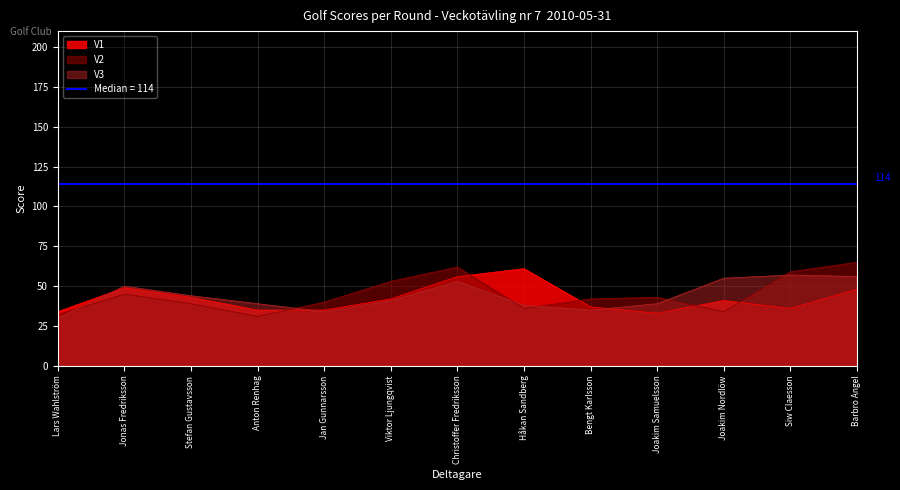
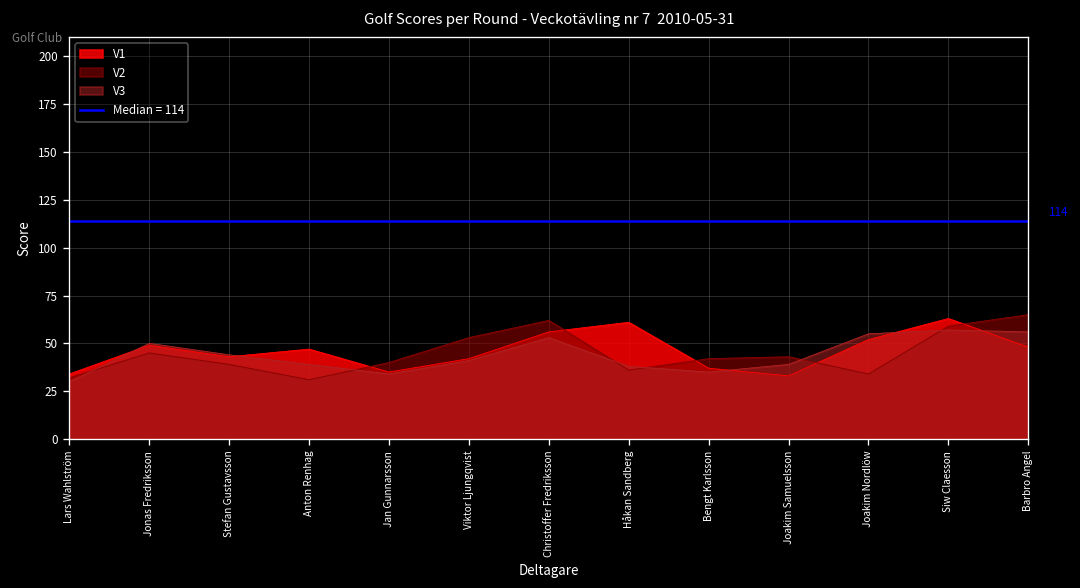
  {
    "V1": {
      "Lars Wahlström": 34,
-     "Anton Renhag": 35,
+     "Anton Renhag": 47,
      "Christoffer Fredriksson": 56,
      "Håkan Sandberg": 61,
      "Bengt Karlsson": 37,
      "Joakim Samuelsson": 33,
-     "Joakim Nordlöw": 41,
-     "Siw Claesson": 36,
+     "Joakim Nordlöw": 52,
+     "Siw Claesson": 63,
      "Barbro Angel": 48
    }
  }
